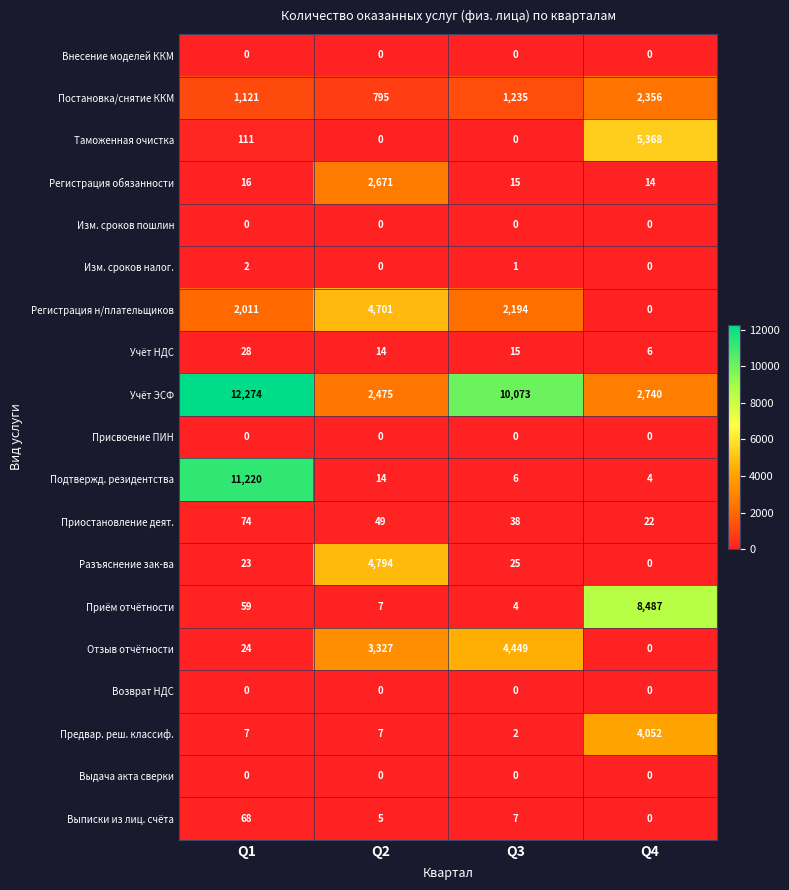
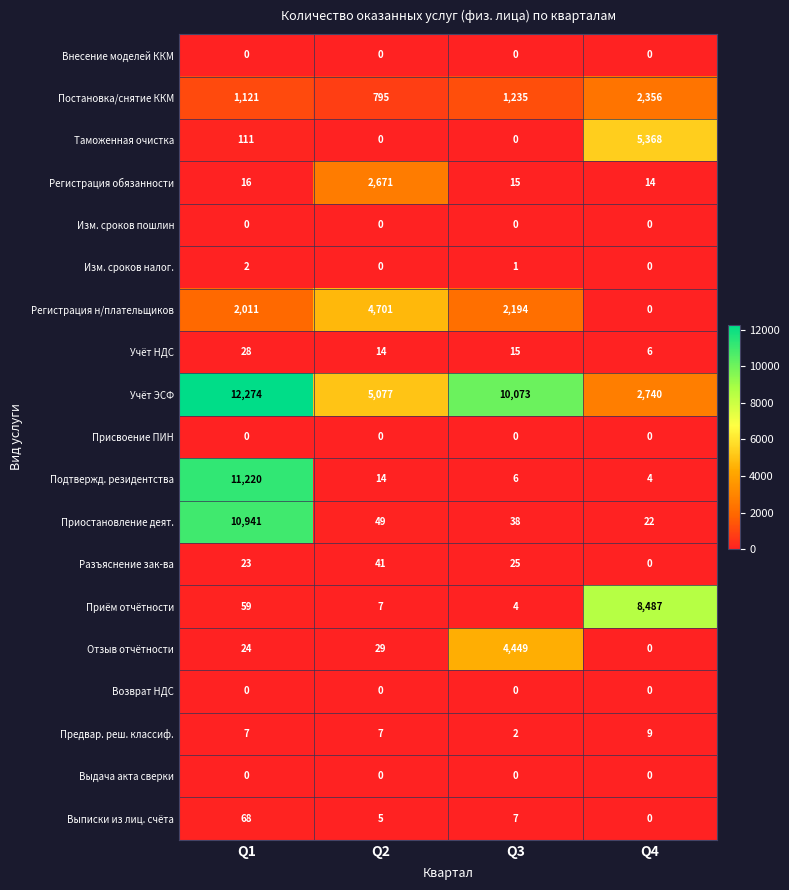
  {
    "Внесение моделей ККМ": {
      "Q1": "0",
      "Q2": "0",
      "Q3": "0",
      "Q4": "0"
    },
    "Постановка/снятие ККМ": {
      "Q1": "1,121",
      "Q2": "795",
      "Q3": "1,235",
      "Q4": "2,356"
    },
    "Таможенная очистка": {
      "Q1": "111",
      "Q2": "0",
      "Q3": "0",
      "Q4": "5,368"
    },
    "Регистрация обязанности": {
      "Q1": "16",
      "Q2": "2,671",
      "Q3": "15",
      "Q4": "14"
    },
    "Изм. сроков пошлин": {
      "Q1": "0",
      "Q2": "0",
      "Q3": "0",
      "Q4": "0"
    },
    "Изм. сроков налог.": {
      "Q1": "2",
      "Q2": "0",
      "Q3": "1",
      "Q4": "0"
    },
    "Регистрация н/плательщиков": {
      "Q1": "2,011",
      "Q2": "4,701",
      "Q3": "2,194",
      "Q4": "0"
    },
    "Учёт НДС": {
      "Q1": "28",
      "Q2": "14",
      "Q3": "15",
      "Q4": "6"
    },
    "Учёт ЭСФ": {
      "Q1": "12,274",
-     "Q2": "2,475",
+     "Q2": "5,077",
      "Q3": "10,073",
      "Q4": "2,740"
    },
    "Присвоение ПИН": {
      "Q1": "0",
      "Q2": "0",
      "Q3": "0",
      "Q4": "0"
    },
    "Подтвержд. резидентства": {
      "Q1": "11,220",
      "Q2": "14",
      "Q3": "6",
      "Q4": "4"
    },
    "Приостановление деят.": {
-     "Q1": "74",
+     "Q1": "10,941",
      "Q2": "49",
      "Q3": "38",
      "Q4": "22"
    },
    "Разъяснение зак-ва": {
      "Q1": "23",
-     "Q2": "4,794",
+     "Q2": "41",
      "Q3": "25",
      "Q4": "0"
    },
    "Приём отчётности": {
      "Q1": "59",
      "Q2": "7",
      "Q3": "4",
      "Q4": "8,487"
    },
    "Отзыв отчётности": {
      "Q1": "24",
-     "Q2": "3,327",
+     "Q2": "29",
      "Q3": "4,449",
      "Q4": "0"
    },
    "Возврат НДС": {
      "Q1": "0",
      "Q2": "0",
      "Q3": "0",
      "Q4": "0"
    },
    "Предвар. реш. классиф.": {
      "Q1": "7",
      "Q2": "7",
      "Q3": "2",
-     "Q4": "4,052"
+     "Q4": "9"
    },
    "Выдача акта сверки": {
      "Q1": "0",
      "Q2": "0",
      "Q3": "0",
      "Q4": "0"
    },
    "Выписки из лиц. счёта": {
      "Q1": "68",
      "Q2": "5",
      "Q3": "7",
      "Q4": "0"
    }
  }
